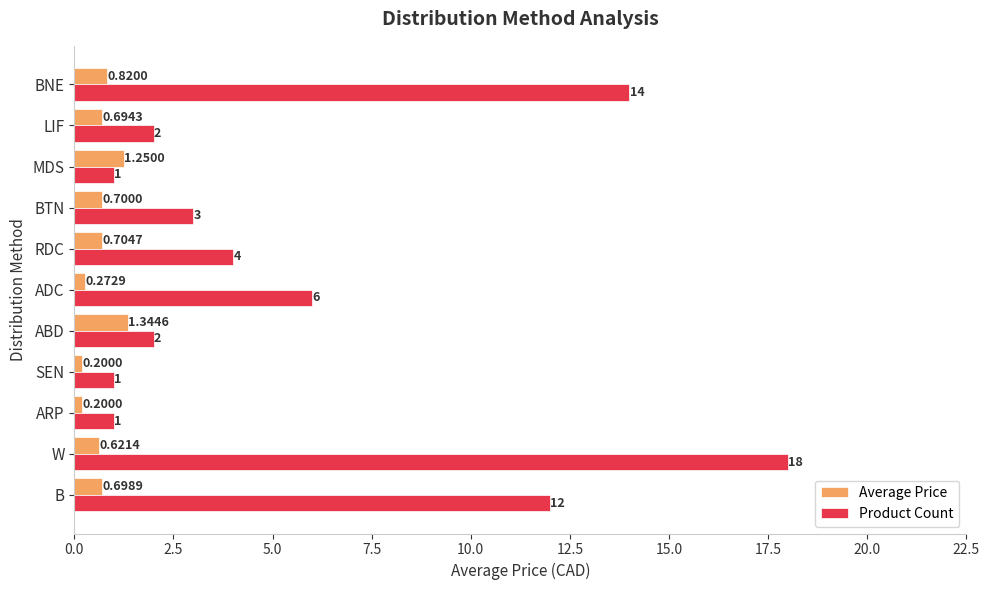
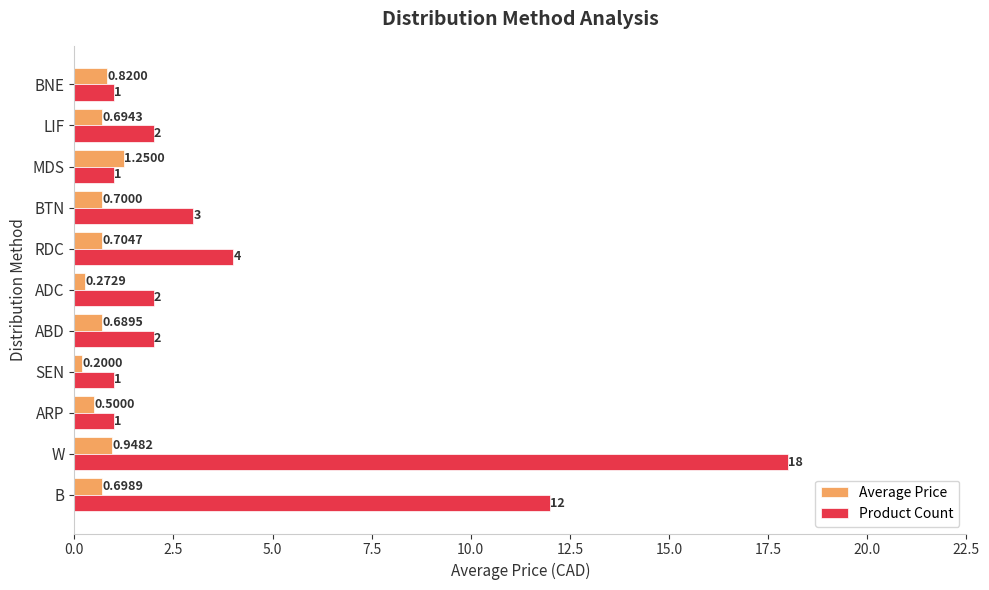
  {
    "Average Price": {
      "BNE": 0.8200,
      "LIF": 0.6943,
      "MDS": 1.2500,
      "BTN": 0.7000,
      "RDC": 0.7047,
      "ADC": 0.2729,
-     "ABD": 1.3446,
+     "ABD": 0.6895,
      "SEN": 0.2000,
-     "ARP": 0.2000,
-     "W": 0.6214,
+     "ARP": 0.5000,
+     "W": 0.9482,
      "B": 0.6989
    },
    "Product Count": {
-     "BNE": 14,
+     "BNE": 1,
      "LIF": 2,
      "MDS": 1,
      "BTN": 3,
      "RDC": 4,
-     "ADC": 6,
+     "ADC": 2,
      "ABD": 2,
      "SEN": 1,
      "ARP": 1,
      "W": 18,
      "B": 12
    }
  }
